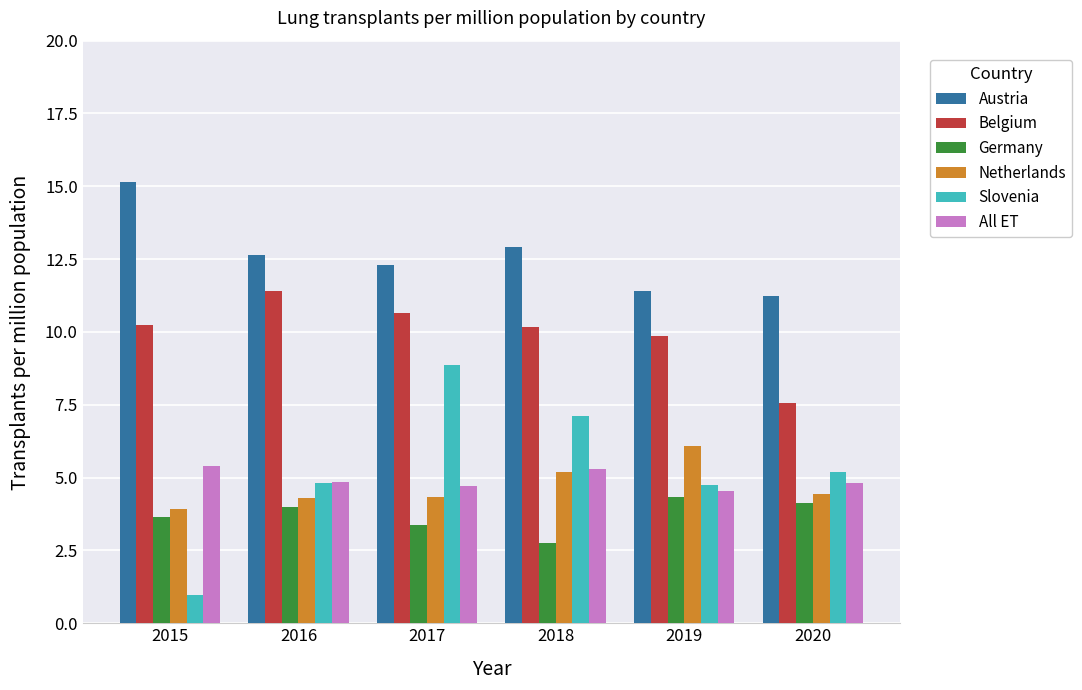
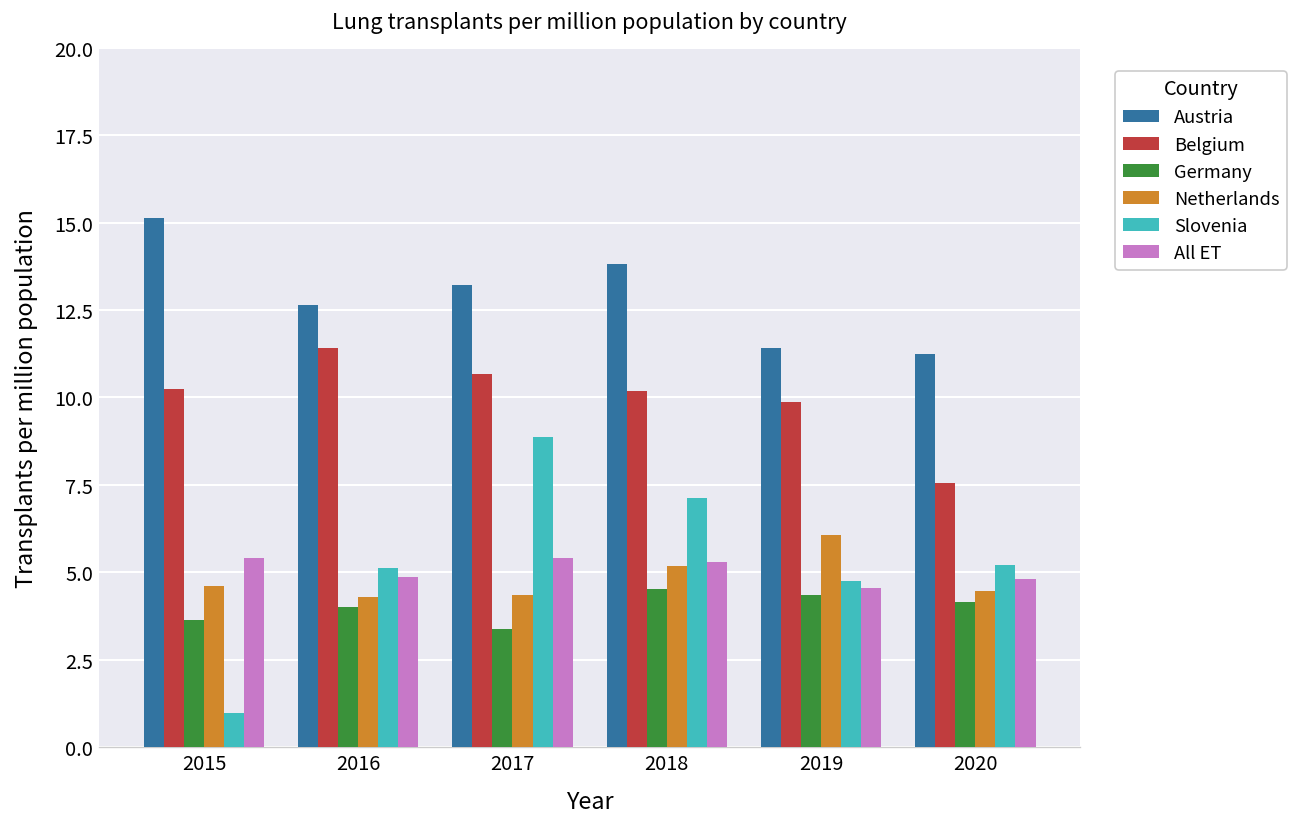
  {
    "Austria": {
      "2015": 15.1,
      "2016": 12.6,
-     "2017": 12.3,
-     "2018": 12.9,
+     "2017": 13.2,
+     "2018": 13.8,
      "2019": 11.4,
      "2020": 11.2
    },
    "Belgium": {
      "2015": 10.2,
      "2016": 11.4,
      "2017": 10.7,
      "2018": 10.2,
      "2019": 9.9,
      "2020": 7.5
    },
    "Germany": {
      "2015": 3.6,
      "2016": 4.0,
      "2017": 3.4,
-     "2018": 2.7,
+     "2018": 4.5,
      "2019": 4.3,
      "2020": 4.1
    },
    "Netherlands": {
-     "2015": 3.9,
+     "2015": 4.6,
      "2016": 4.3,
      "2017": 4.3,
      "2018": 5.2,
      "2019": 6.1,
      "2020": 4.4
    },
    "Slovenia": {
      "2015": 1.0,
-     "2016": 4.8,
+     "2016": 5.1,
      "2017": 8.9,
      "2018": 7.1,
      "2019": 4.7,
      "2020": 5.2
    },
    "All ET": {
      "2015": 5.4,
      "2016": 4.9,
-     "2017": 4.7,
+     "2017": 5.4,
      "2018": 5.3,
      "2019": 4.5,
      "2020": 4.8
    }
  }
